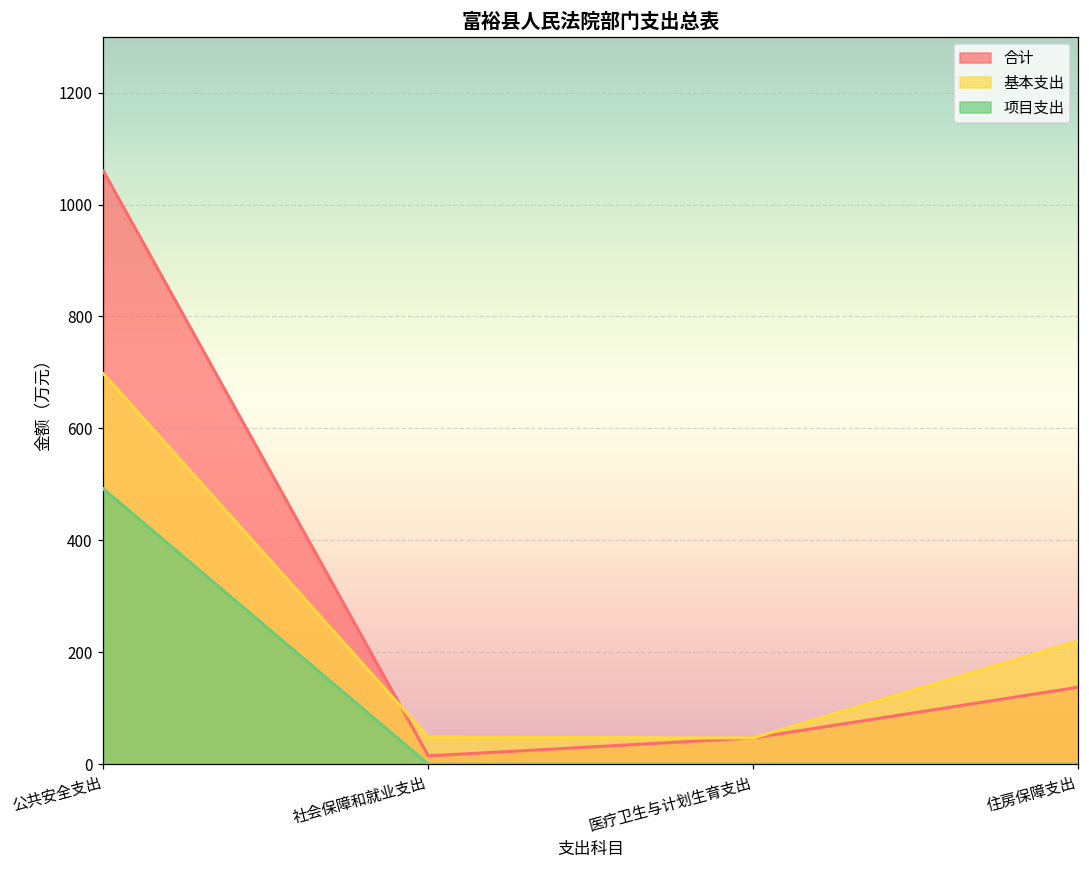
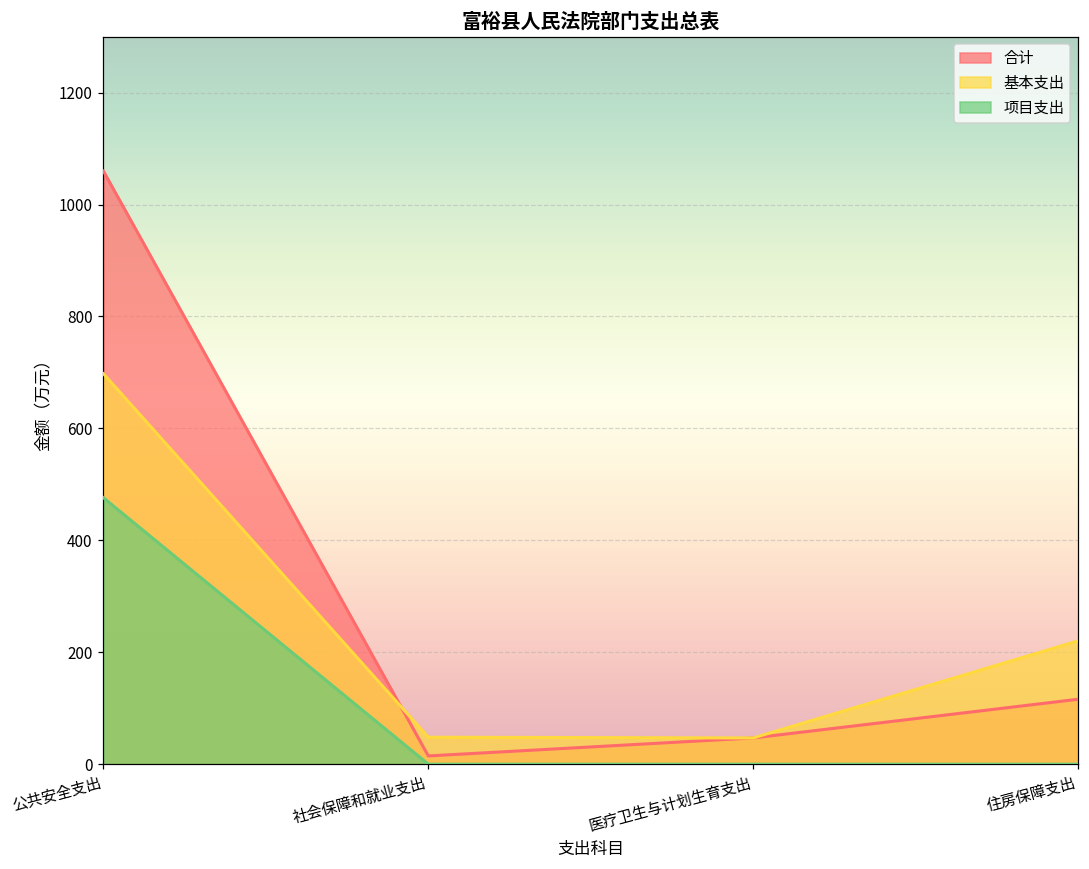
  {
    "合计": {
      "公共安全支出": 1060,
      "社会保障和就业支出": 10,
-     "住房保障支出": 140
+     "住房保障支出": 120
    },
    "基本支出": {
      "公共安全支出": 700,
      "社会保障和就业支出": 50,
      "住房保障支出": 220
    },
    "项目支出": {
-     "公共安全支出": 490,
+     "公共安全支出": 480,
      "社会保障和就业支出": 0,
      "医疗卫生与计划生育支出": 0,
      "住房保障支出": 0
    }
  }
